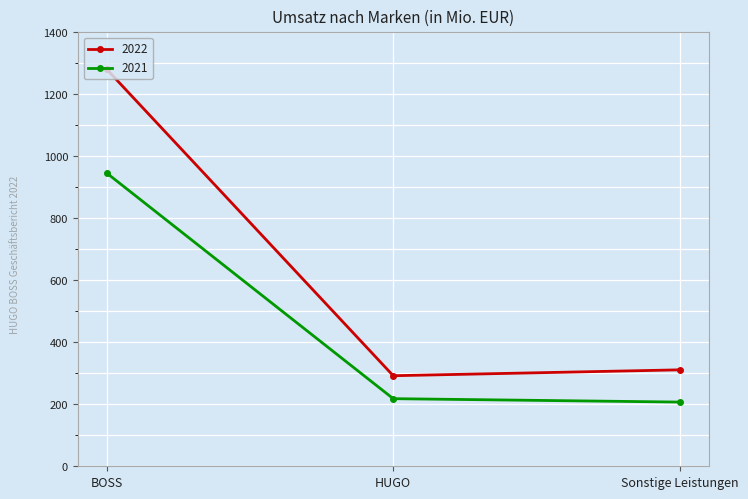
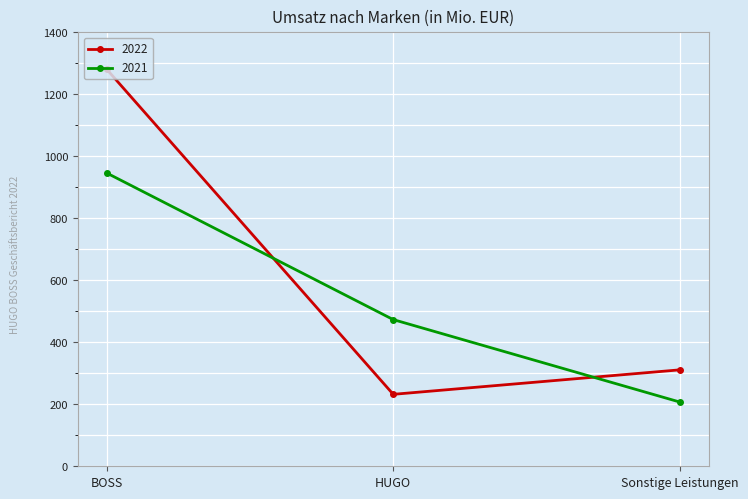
  {
    "2022": {
-     "HUGO": 290,
+     "HUGO": 230,
      "Sonstige Leistungen": 310
    },
    "2021": {
      "BOSS": 950,
-     "HUGO": 220,
+     "HUGO": 470,
      "Sonstige Leistungen": 210
    }
  }
